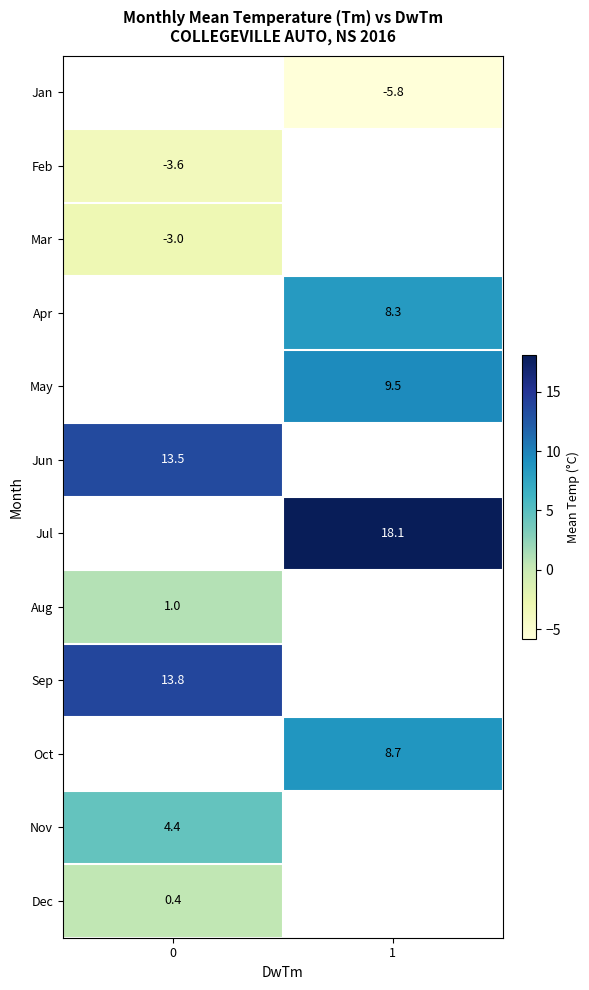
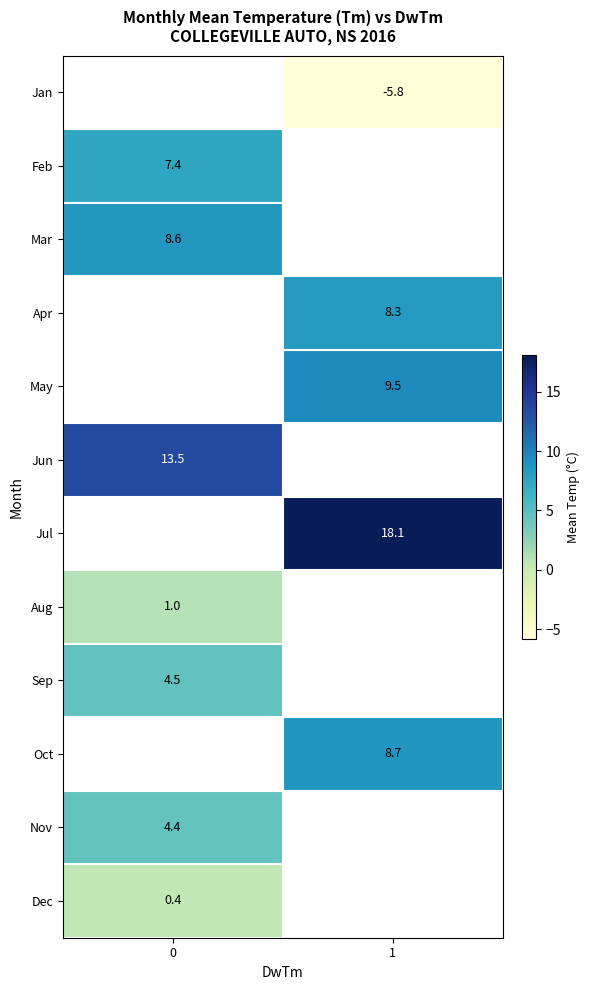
  {
    "Jan": {
      "1": -5.8
    },
    "Feb": {
-     "0": -3.6
+     "0": 7.4
    },
    "Mar": {
-     "0": -3.0
+     "0": 8.6
    },
    "Apr": {
      "1": 8.3
    },
    "May": {
      "1": 9.5
    },
    "Jun": {
      "0": 13.5
    },
    "Jul": {
      "1": 18.1
    },
    "Aug": {
      "0": 1.0
    },
    "Sep": {
-     "0": 13.8
+     "0": 4.5
    },
    "Oct": {
      "1": 8.7
    },
    "Nov": {
      "0": 4.4
    },
    "Dec": {
      "0": 0.4
    }
  }
